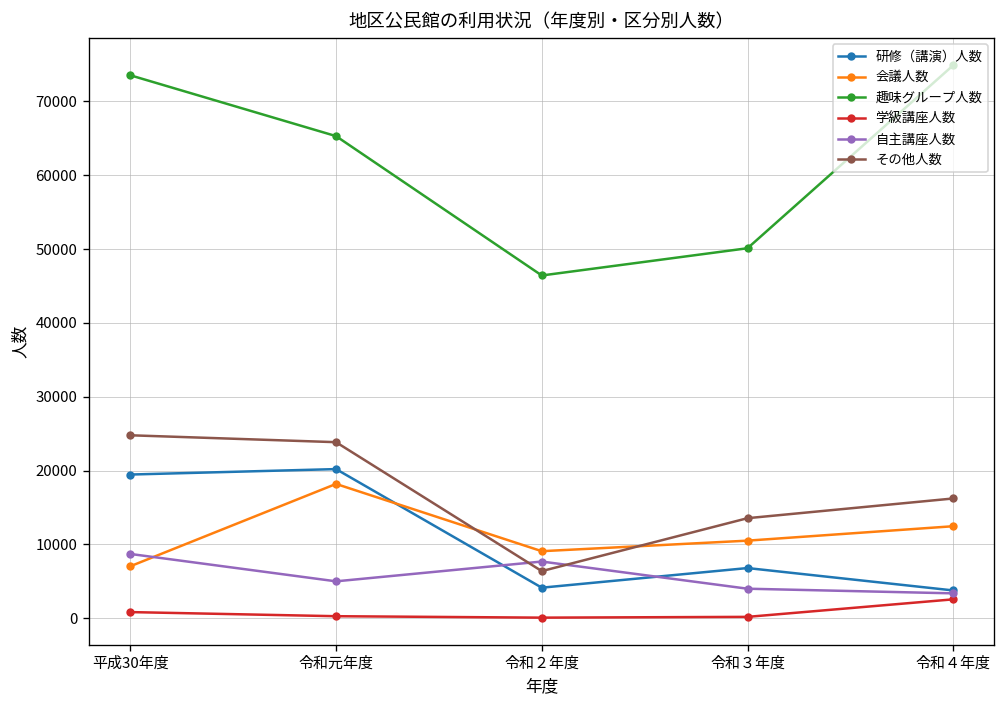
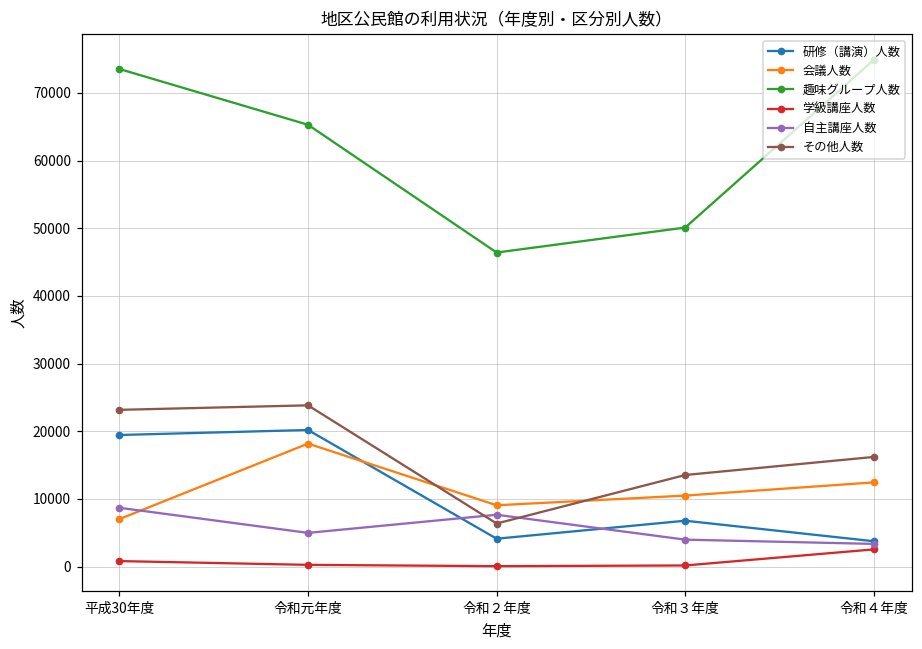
  {
    "研修（講演）人数": {
      "平成30年度": 19000,
      "令和元年度": 20000,
      "令和２年度": 4000,
      "令和３年度": 7000
    },
    "会議人数": {
      "平成30年度": 7000,
      "令和元年度": 18000,
      "令和２年度": 9000,
      "令和３年度": 11000,
      "令和４年度": 12000
    },
    "趣味グループ人数": {
      "平成30年度": 74000,
      "令和元年度": 65000,
      "令和２年度": 46000,
      "令和３年度": 50000
    },
    "学級講座人数": {
      "平成30年度": 1000,
      "令和元年度": 0,
      "令和２年度": 0,
      "令和３年度": 0,
      "令和４年度": 3000
    },
    "自主講座人数": {
      "平成30年度": 9000,
      "令和元年度": 5000,
      "令和２年度": 8000,
      "令和３年度": 4000
    },
    "その他人数": {
-     "平成30年度": 25000,
+     "平成30年度": 23000,
      "令和元年度": 24000,
      "令和２年度": 6000,
      "令和３年度": 14000,
      "令和４年度": 16000
    }
  }
